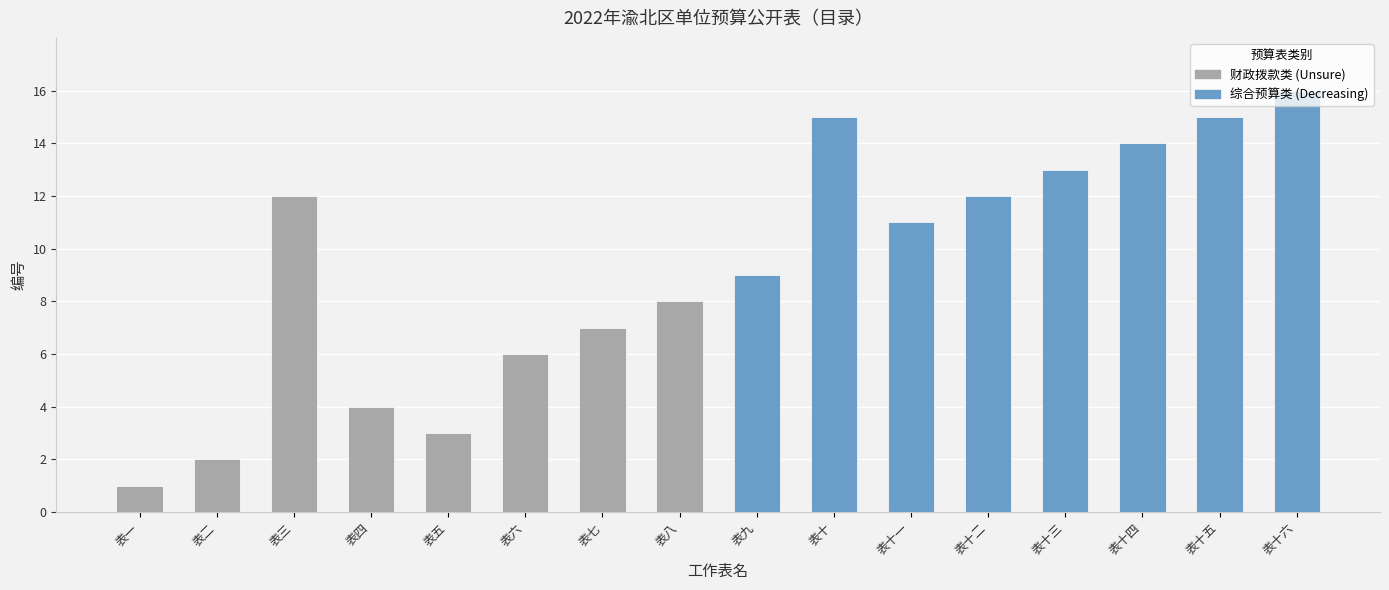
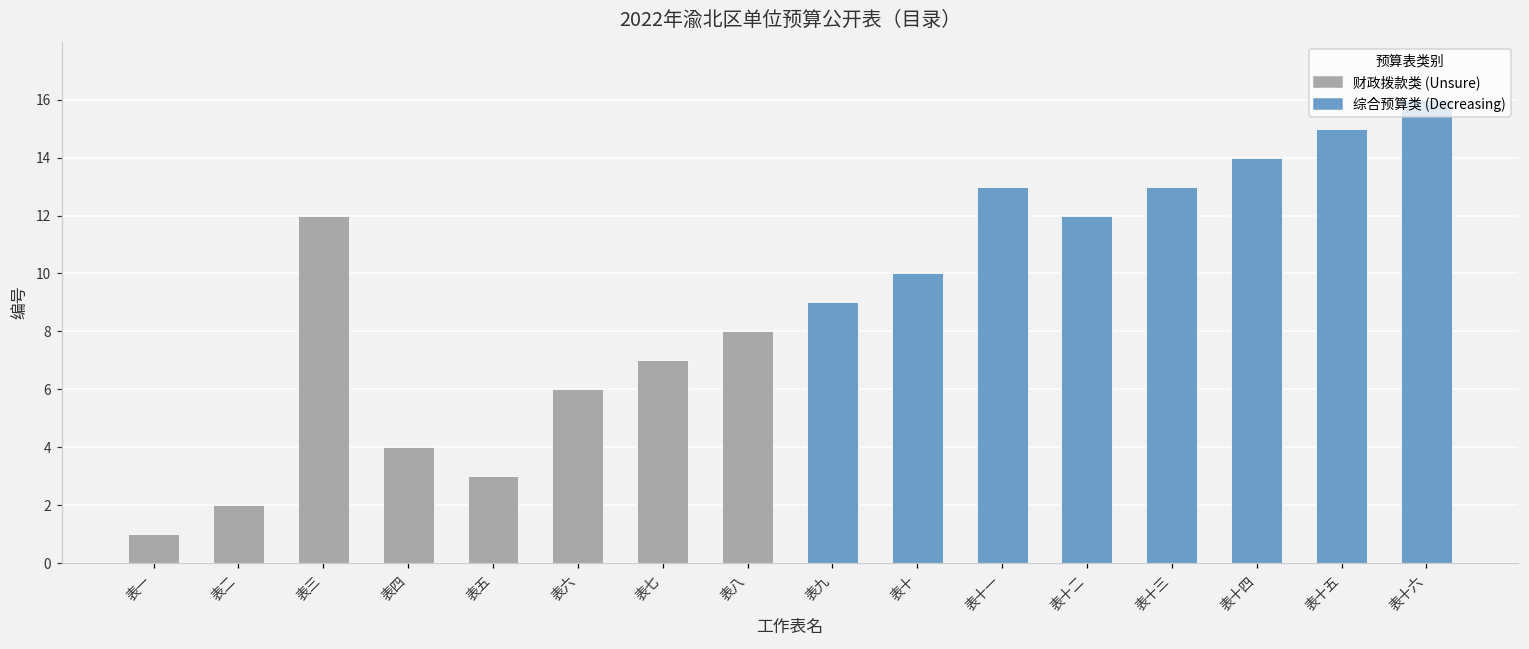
  {
    "表一": 1,
    "表二": 2,
    "表三": 12,
    "表四": 4,
    "表五": 3,
    "表六": 6,
    "表七": 7,
    "表八": 8,
    "表九": 9,
-   "表十": 15,
-   "表十一": 11,
+   "表十": 10,
+   "表十一": 13,
    "表十二": 12,
    "表十三": 13,
    "表十四": 14,
    "表十五": 15
  }
